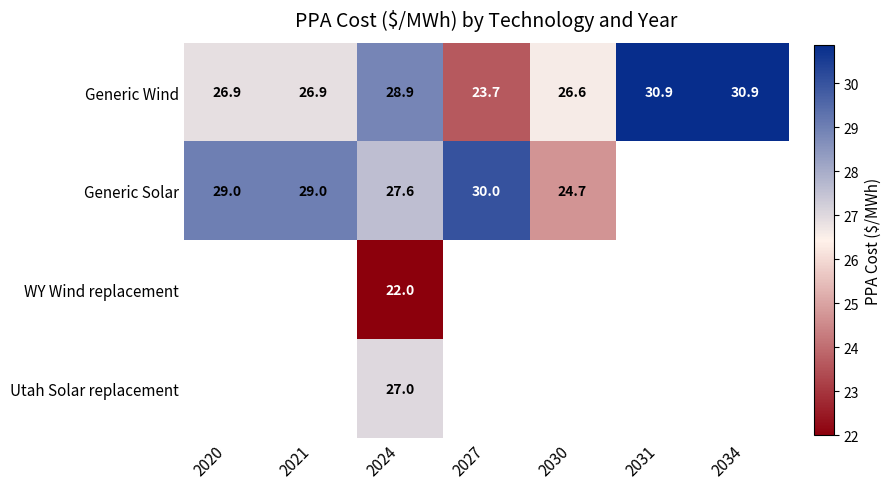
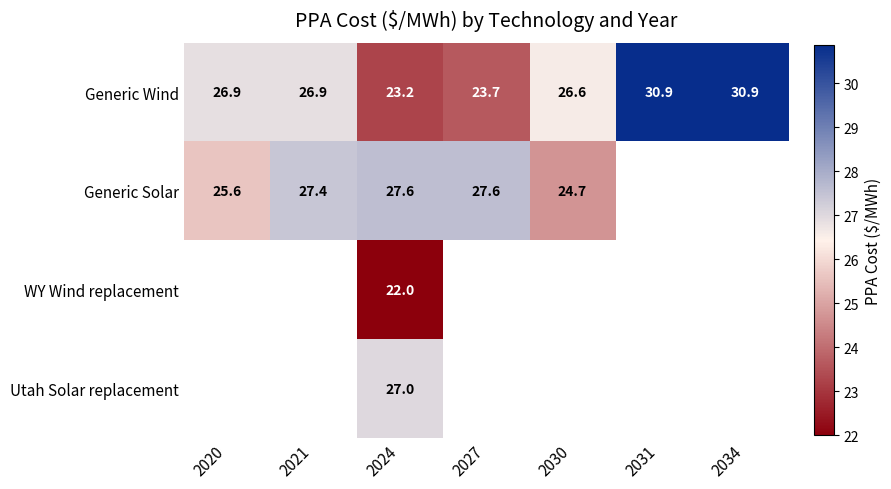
  {
    "Generic Wind": {
      "2020": 26.9,
      "2021": 26.9,
-     "2024": 28.9,
+     "2024": 23.2,
      "2027": 23.7,
      "2030": 26.6,
      "2031": 30.9,
      "2034": 30.9
    },
    "Generic Solar": {
-     "2020": 29.0,
-     "2021": 29.0,
+     "2020": 25.6,
+     "2021": 27.4,
      "2024": 27.6,
-     "2027": 30.0,
+     "2027": 27.6,
      "2030": 24.7
    },
    "WY Wind replacement": {
      "2024": 22.0
    },
    "Utah Solar replacement": {
      "2024": 27.0
    }
  }
